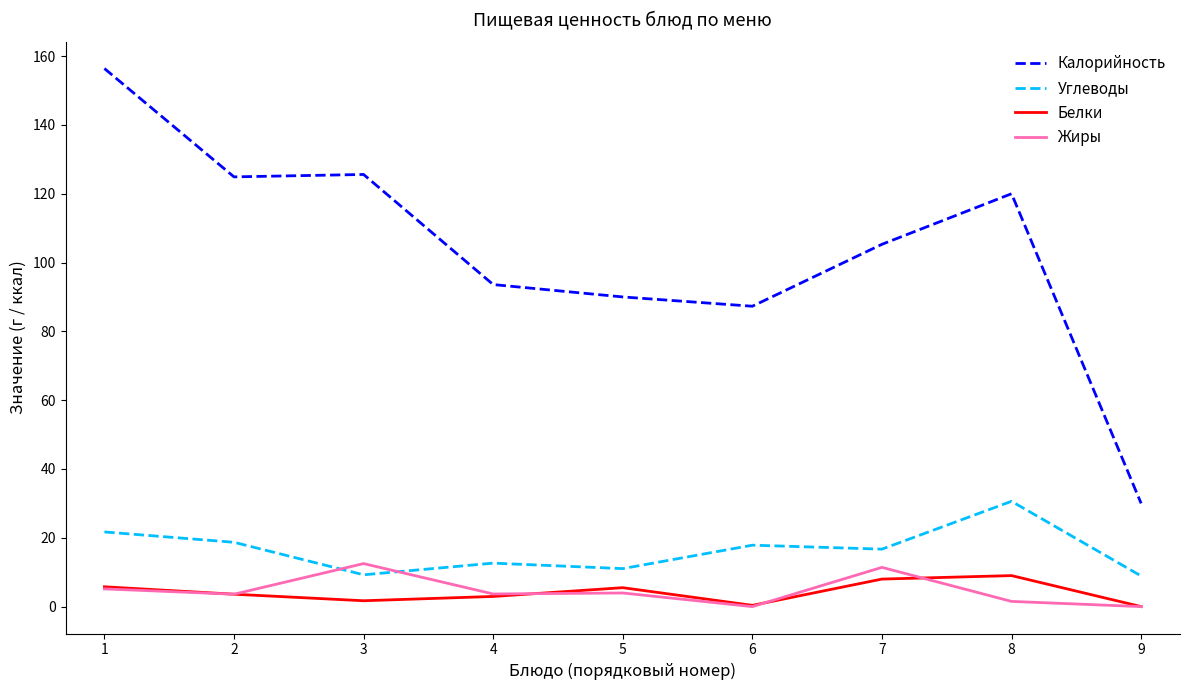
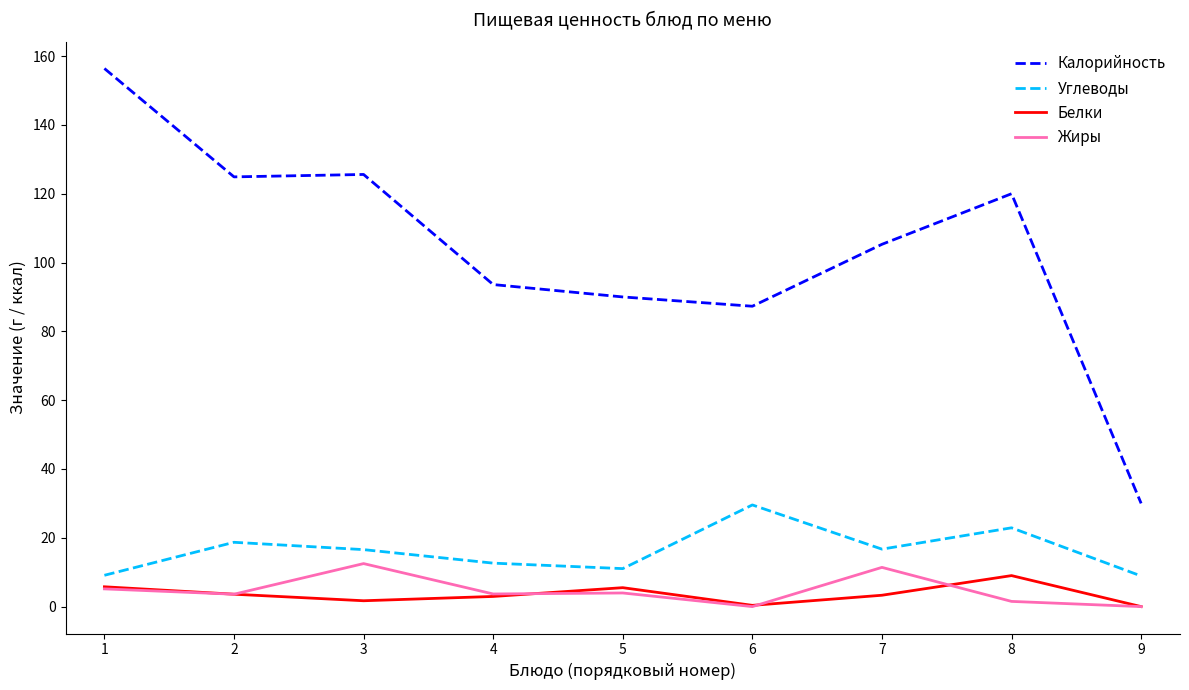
  {
    "Калорийность": {
      "1": 156,
      "2": 125,
      "3": 126,
      "4": 94,
      "5": 90,
      "6": 87,
      "7": 105,
      "8": 120,
      "9": 30
    },
    "Углеводы": {
-     "1": 22,
+     "1": 9,
      "2": 19,
-     "3": 9,
+     "3": 17,
      "4": 13,
      "5": 11,
-     "6": 18,
+     "6": 30,
      "7": 17,
-     "8": 31,
+     "8": 23,
      "9": 9
    },
    "Белки": {
      "3": 2,
      "5": 6,
-     "7": 8,
+     "7": 3,
      "8": 9
    },
    "Жиры": {
      "3": 13,
      "5": 4,
      "7": 11,
      "8": 2
    }
  }
